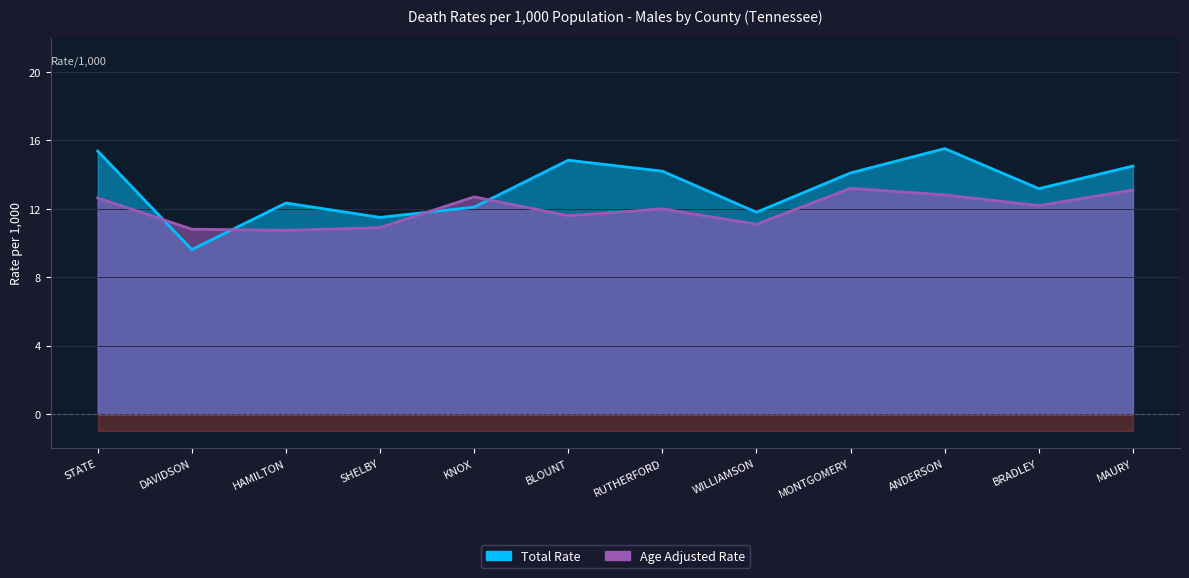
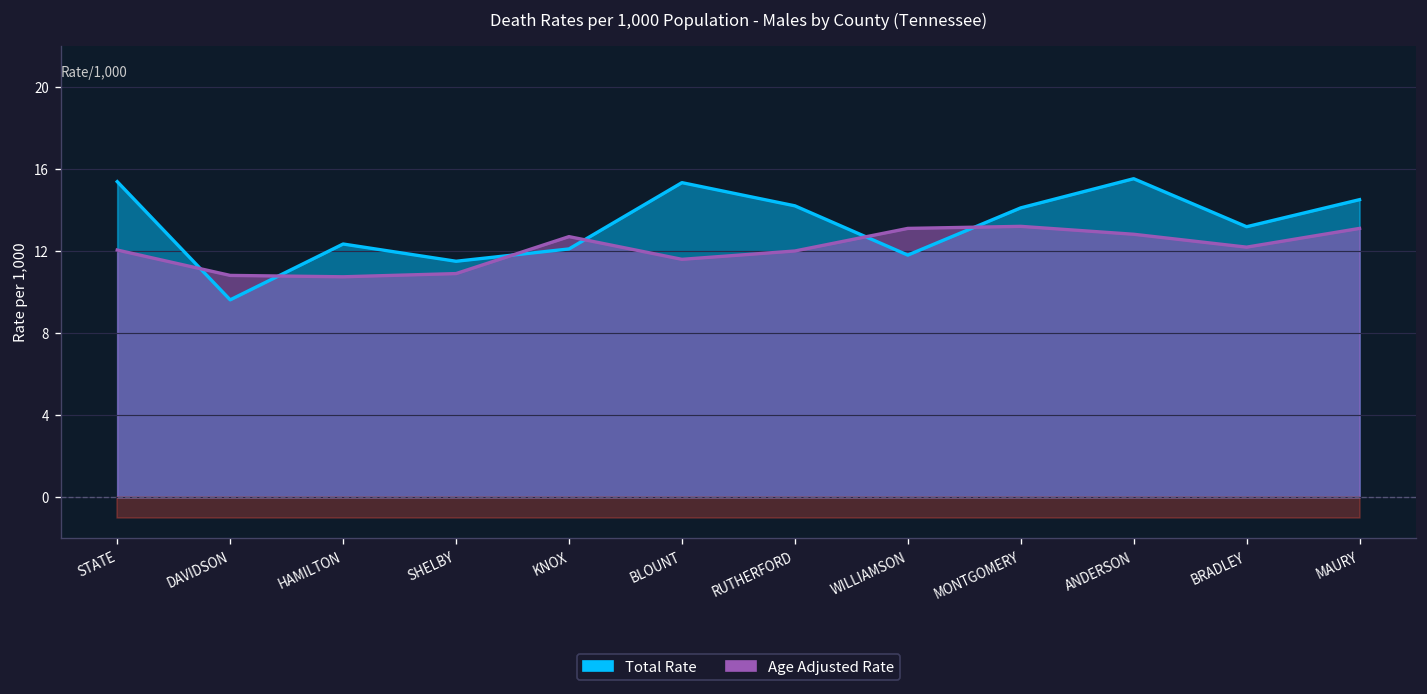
  {
    "Total Rate": {
      "STATE": 15.4,
      "DAVIDSON": 9.6,
      "HAMILTON": 12.3,
      "SHELBY": 11.5,
      "KNOX": 12.1,
-     "BLOUNT": 14.8,
+     "BLOUNT": 15.3,
      "RUTHERFORD": 14.2,
      "WILLIAMSON": 11.8,
      "MONTGOMERY": 14.1,
      "ANDERSON": 15.5,
      "BRADLEY": 13.2,
      "MAURY": 14.5
    },
    "Age Adjusted Rate": {
-     "STATE": 12.6,
+     "STATE": 12.0,
      "DAVIDSON": 10.8,
      "HAMILTON": 10.7,
      "SHELBY": 10.9,
      "KNOX": 12.7,
      "BLOUNT": 11.6,
      "RUTHERFORD": 12.0,
-     "WILLIAMSON": 11.1,
+     "WILLIAMSON": 13.1,
      "MONTGOMERY": 13.2,
      "ANDERSON": 12.8,
      "BRADLEY": 12.2,
      "MAURY": 13.1
    }
  }
